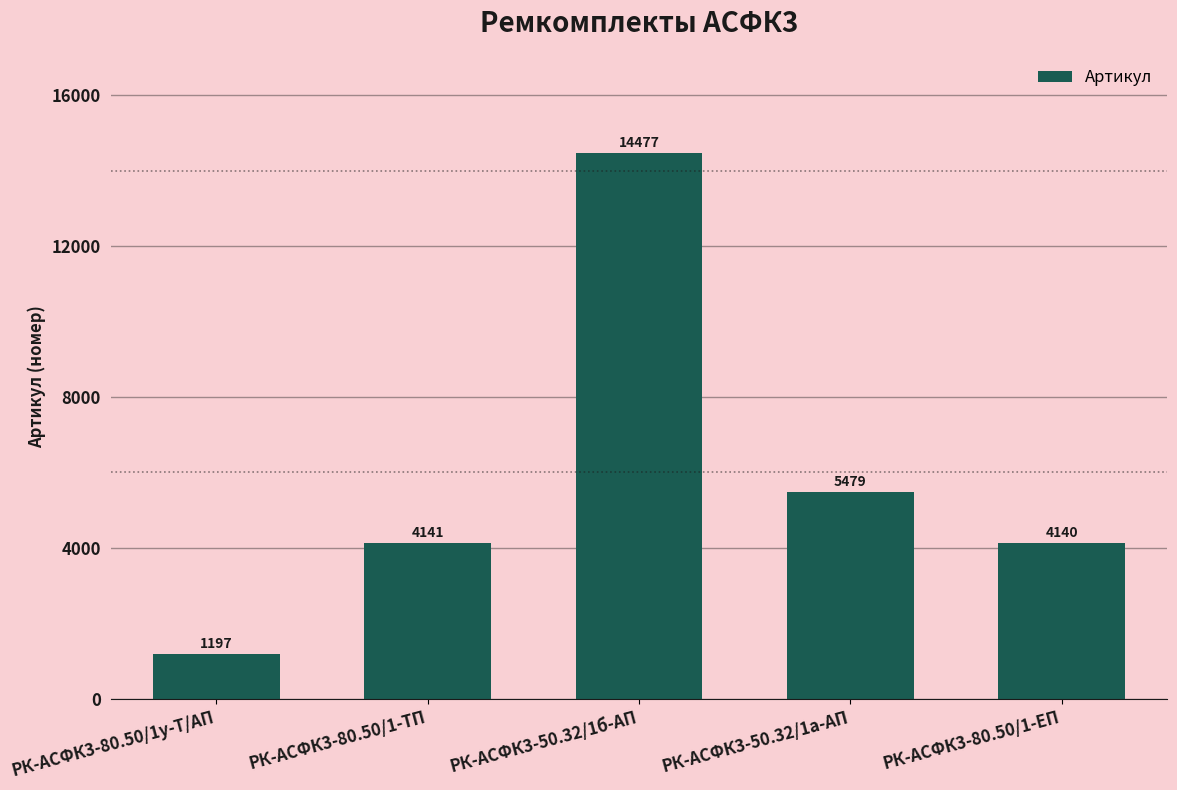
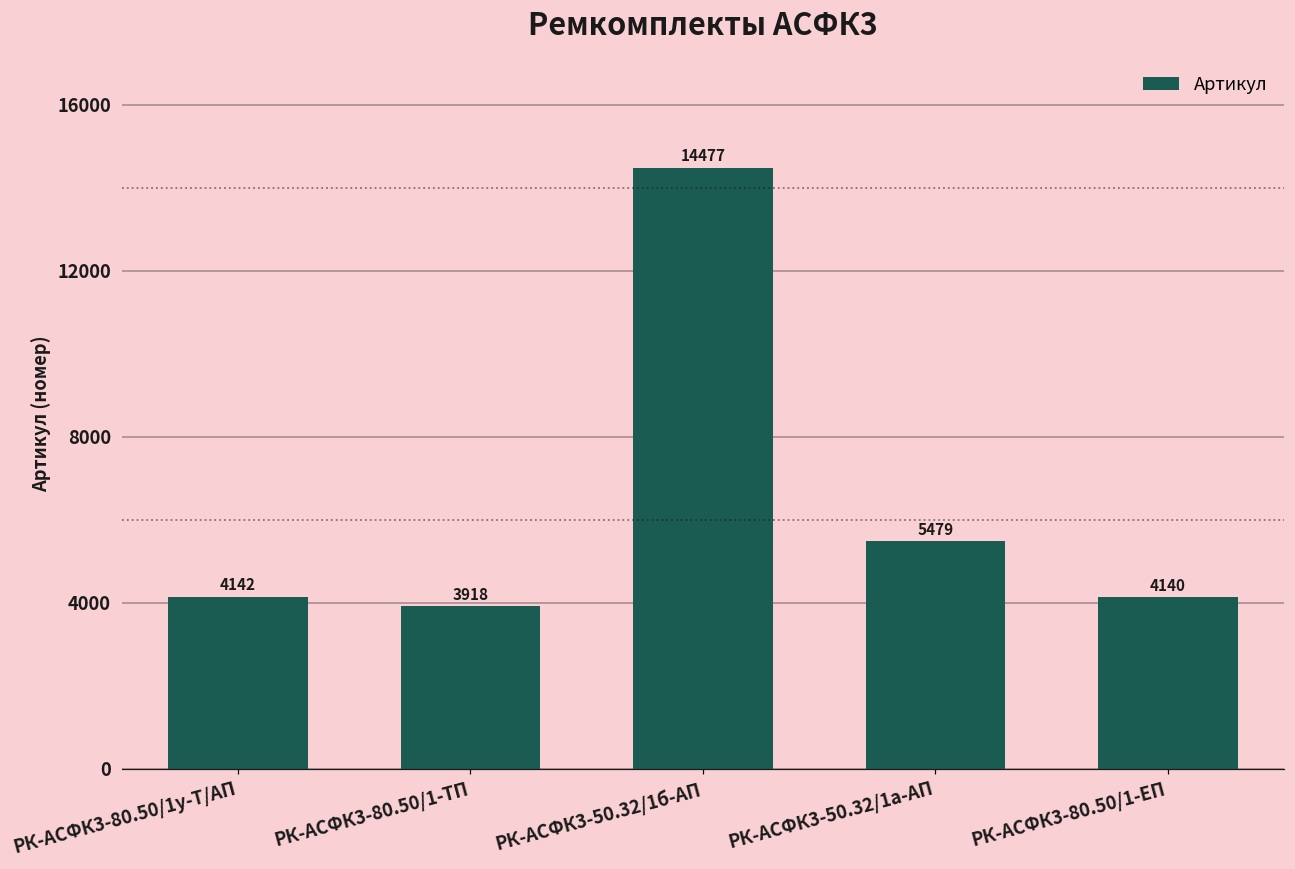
  {
-   "РК-АСФК3-80.50/1у-Т/АП": 1197,
-   "РК-АСФК3-80.50/1-ТП": 4141,
+   "РК-АСФК3-80.50/1у-Т/АП": 4142,
+   "РК-АСФК3-80.50/1-ТП": 3918,
    "РК-АСФК3-50.32/1б-АП": 14477,
    "РК-АСФК3-50.32/1а-АП": 5479,
    "РК-АСФК3-80.50/1-ЕП": 4140
  }
